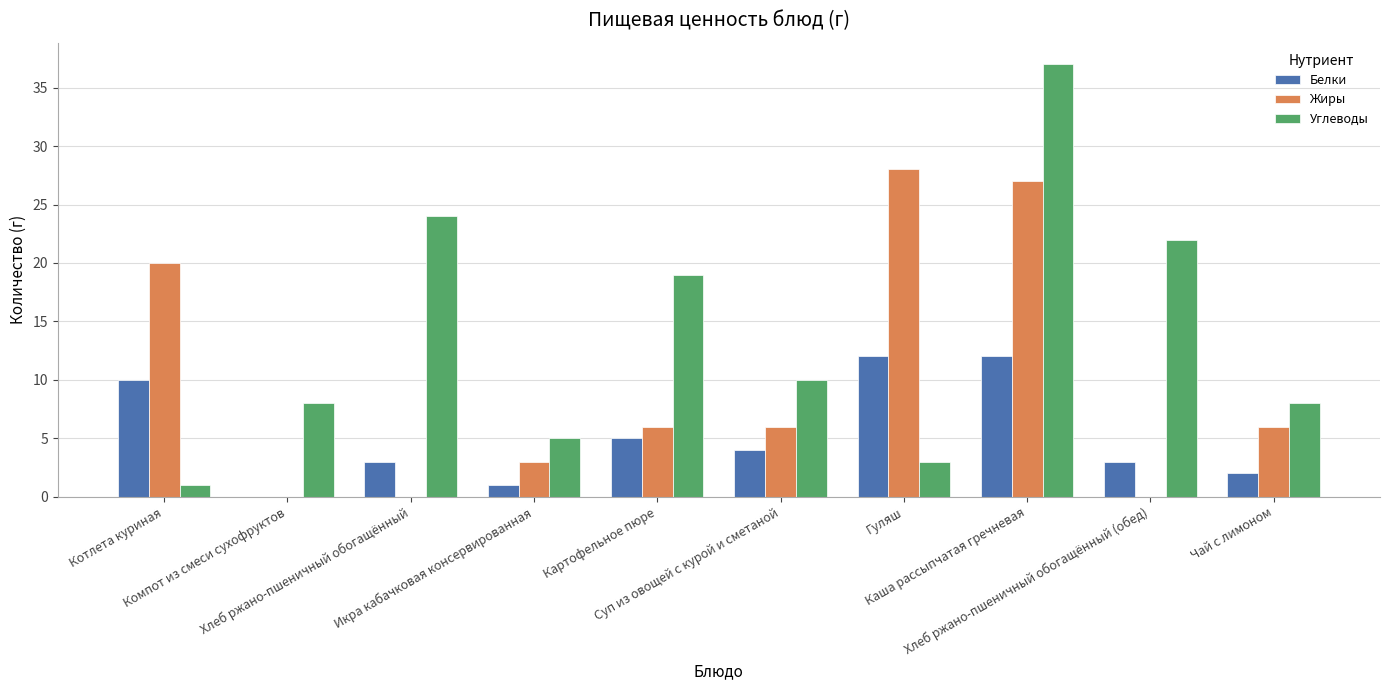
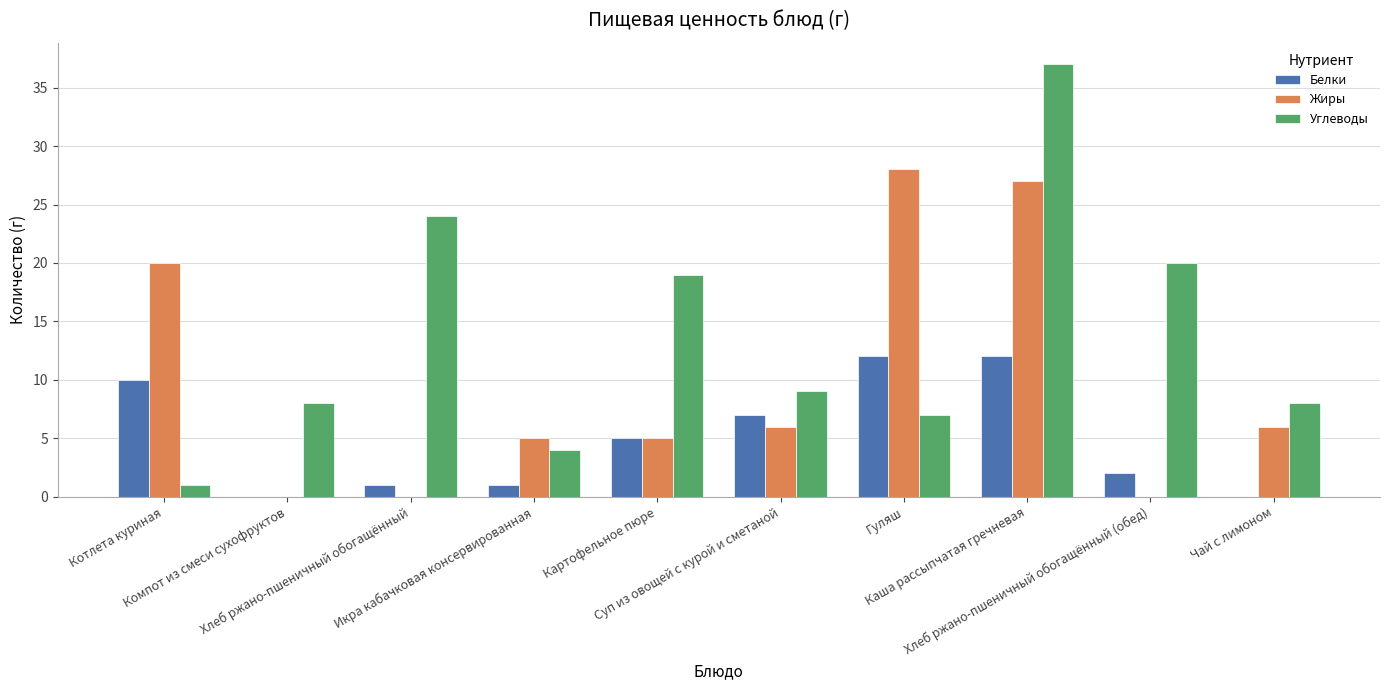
  {
    "Белки": {
      "Котлета куриная": 10,
      "Компот из смеси сухофруктов": 0,
-     "Хлеб ржано-пшеничный обогащённый": 3,
+     "Хлеб ржано-пшеничный обогащённый": 1,
      "Икра кабачковая консервированная": 1,
      "Картофельное пюре": 5,
-     "Суп из овощей с курой и сметаной": 4,
+     "Суп из овощей с курой и сметаной": 7,
      "Гуляш": 12,
      "Каша рассыпчатая гречневая": 12,
-     "Хлеб ржано-пшеничный обогащённый (обед)": 3,
-     "Чай с лимоном": 2
+     "Хлеб ржано-пшеничный обогащённый (обед)": 2,
+     "Чай с лимоном": 0
    },
    "Жиры": {
      "Котлета куриная": 20,
      "Компот из смеси сухофруктов": 0,
      "Хлеб ржано-пшеничный обогащённый": 0,
-     "Икра кабачковая консервированная": 3,
-     "Картофельное пюре": 6,
+     "Икра кабачковая консервированная": 5,
+     "Картофельное пюре": 5,
      "Суп из овощей с курой и сметаной": 6,
      "Гуляш": 28,
      "Каша рассыпчатая гречневая": 27,
      "Хлеб ржано-пшеничный обогащённый (обед)": 0,
      "Чай с лимоном": 6
    },
    "Углеводы": {
      "Котлета куриная": 1,
      "Компот из смеси сухофруктов": 8,
      "Хлеб ржано-пшеничный обогащённый": 24,
-     "Икра кабачковая консервированная": 5,
+     "Икра кабачковая консервированная": 4,
      "Картофельное пюре": 19,
-     "Суп из овощей с курой и сметаной": 10,
-     "Гуляш": 3,
+     "Суп из овощей с курой и сметаной": 9,
+     "Гуляш": 7,
      "Каша рассыпчатая гречневая": 37,
-     "Хлеб ржано-пшеничный обогащённый (обед)": 22,
+     "Хлеб ржано-пшеничный обогащённый (обед)": 20,
      "Чай с лимоном": 8
    }
  }
